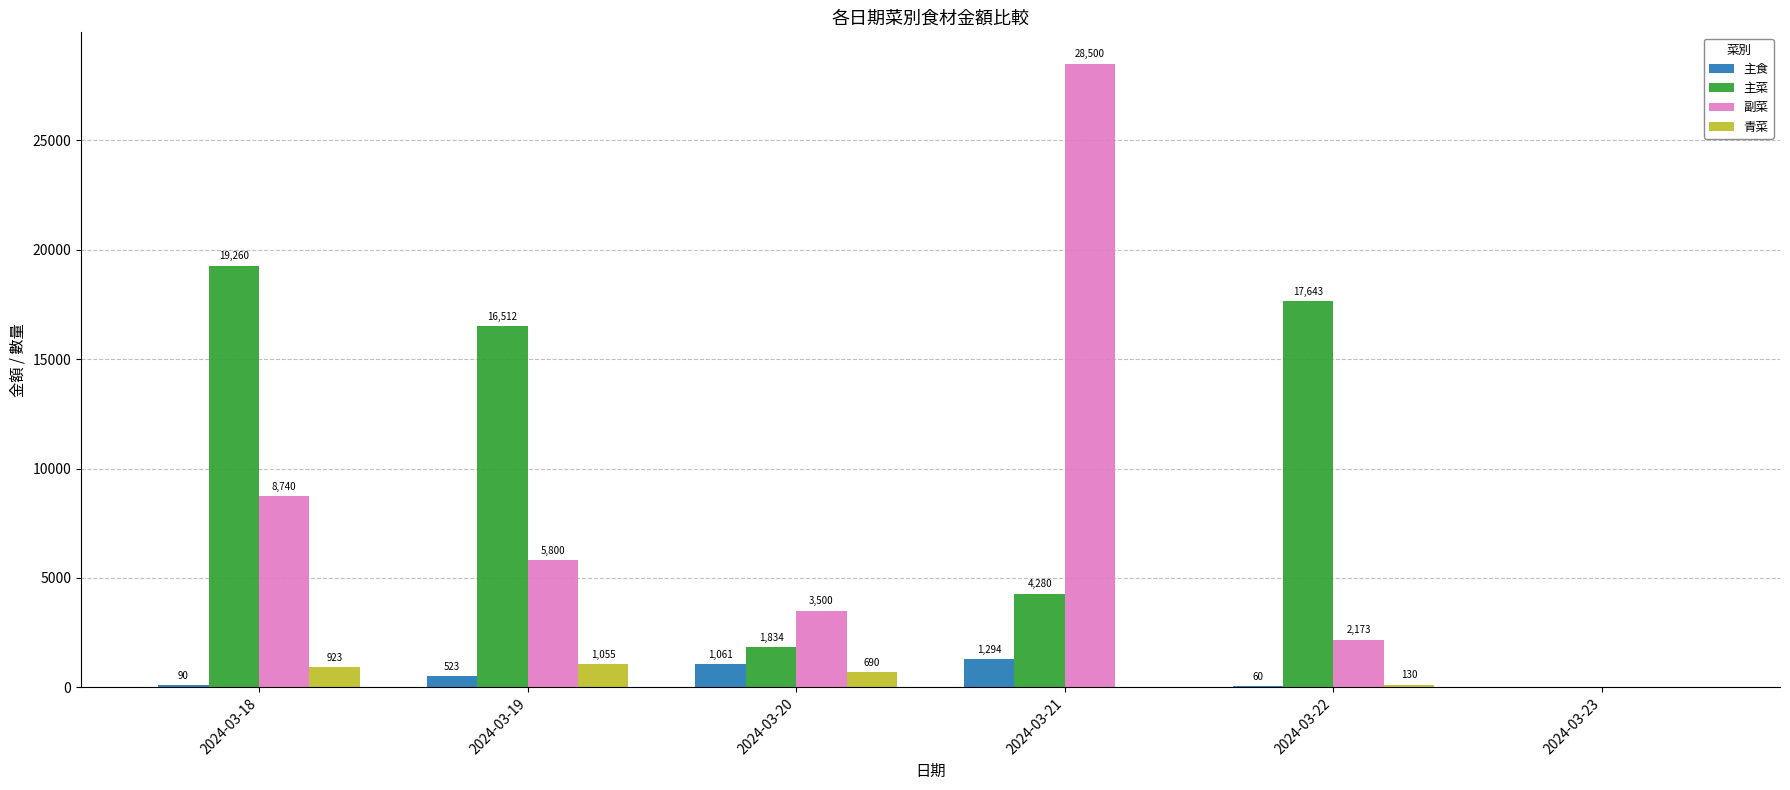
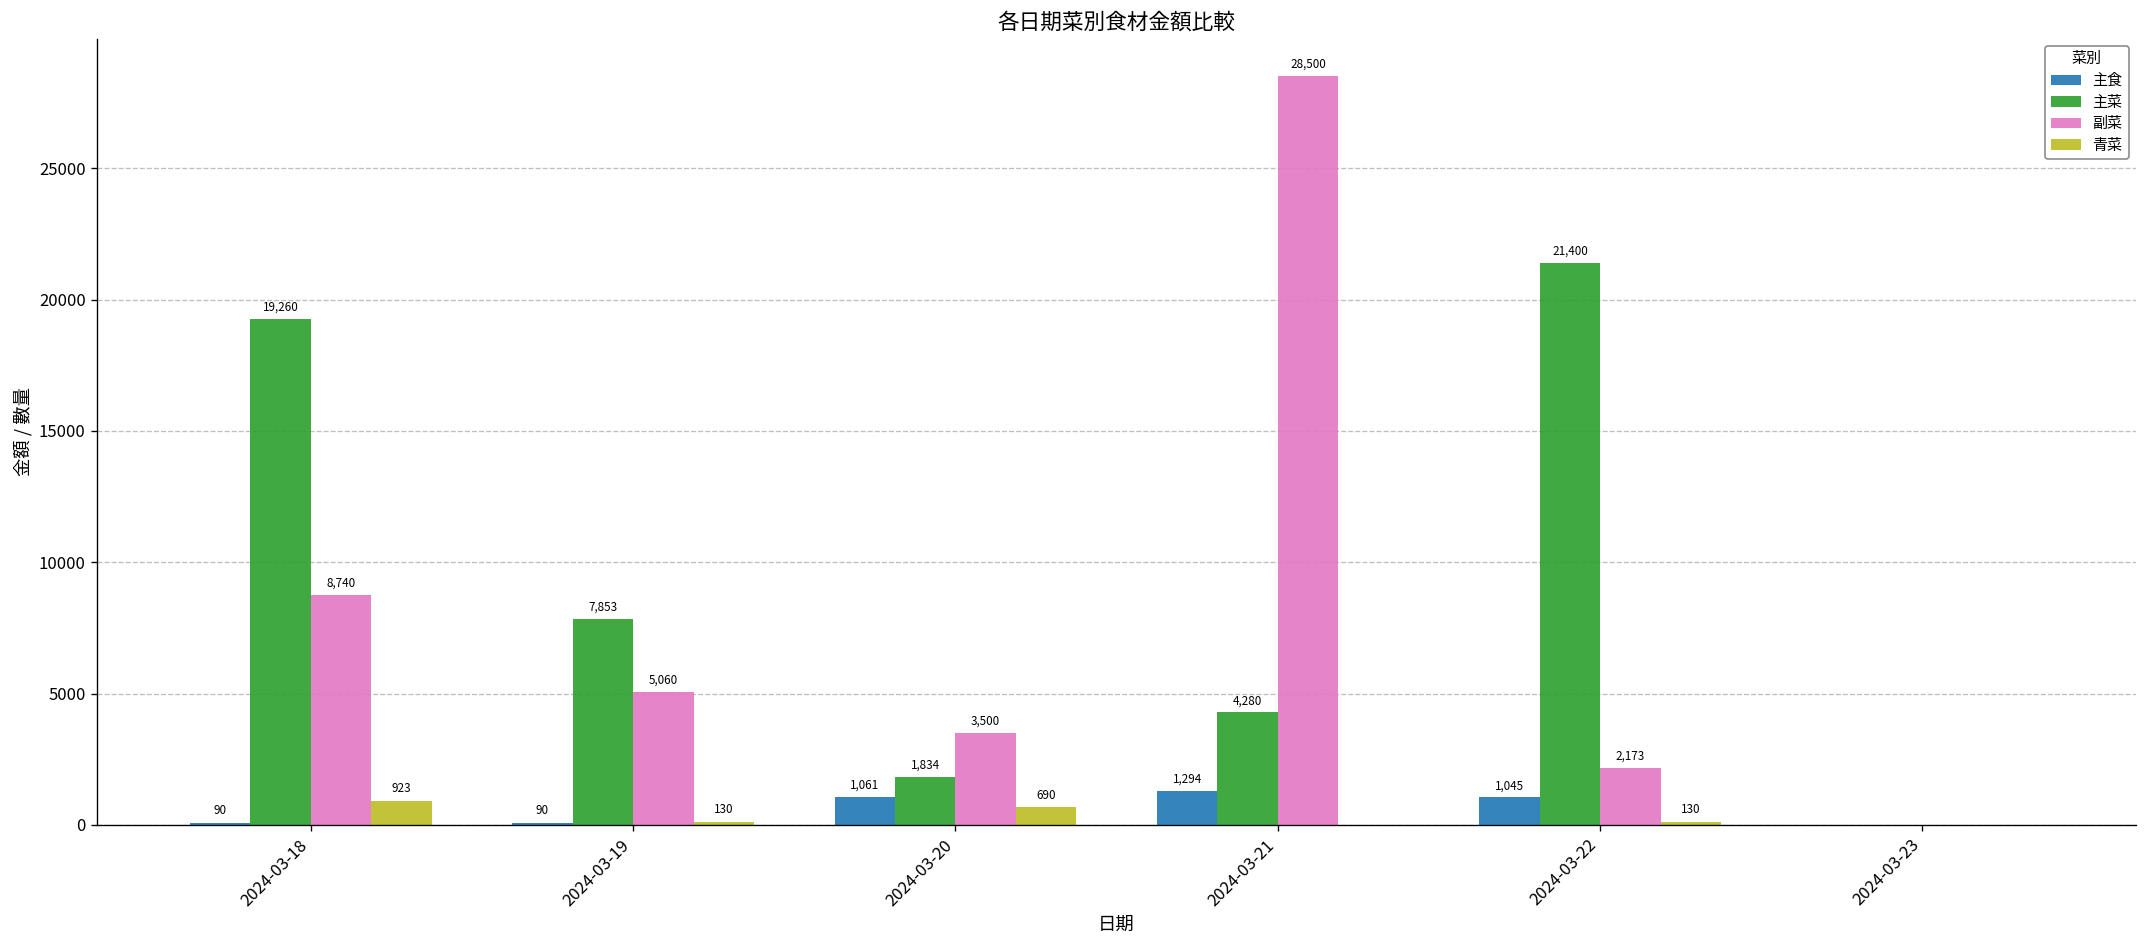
  {
    "主食": {
      "2024-03-18": "90",
-     "2024-03-19": "523",
+     "2024-03-19": "90",
      "2024-03-20": "1,061",
      "2024-03-21": "1,294",
-     "2024-03-22": "60"
+     "2024-03-22": "1,045"
    },
    "主菜": {
      "2024-03-18": "19,260",
-     "2024-03-19": "16,512",
+     "2024-03-19": "7,853",
      "2024-03-20": "1,834",
      "2024-03-21": "4,280",
-     "2024-03-22": "17,643"
+     "2024-03-22": "21,400"
    },
    "副菜": {
      "2024-03-18": "8,740",
-     "2024-03-19": "5,800",
+     "2024-03-19": "5,060",
      "2024-03-20": "3,500",
      "2024-03-21": "28,500",
      "2024-03-22": "2,173"
    },
    "青菜": {
      "2024-03-18": "923",
-     "2024-03-19": "1,055",
+     "2024-03-19": "130",
      "2024-03-20": "690",
      "2024-03-22": "130"
    }
  }
